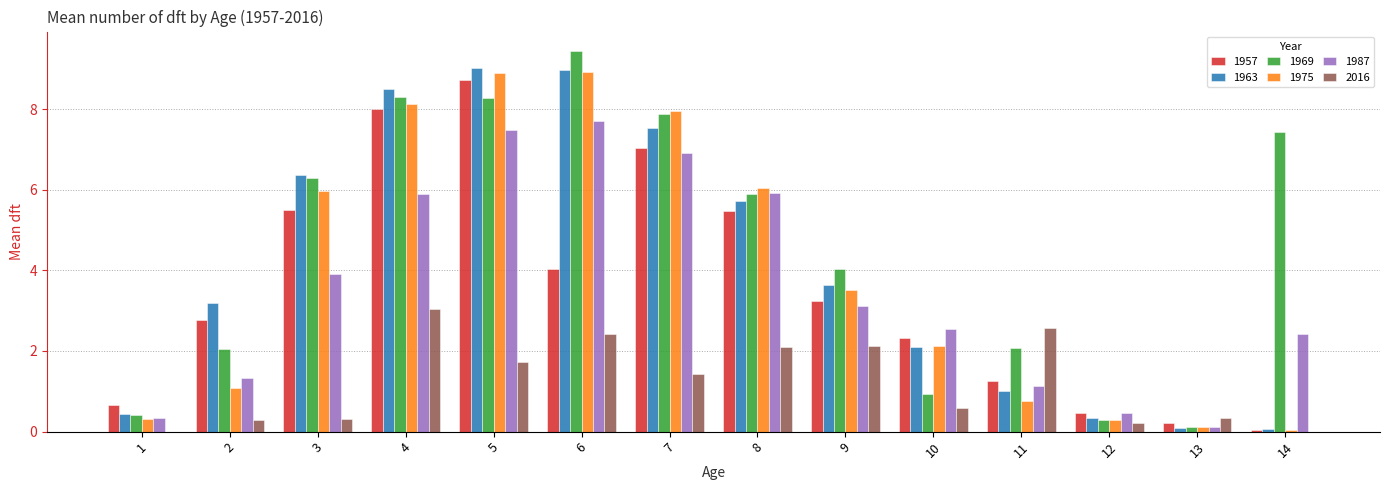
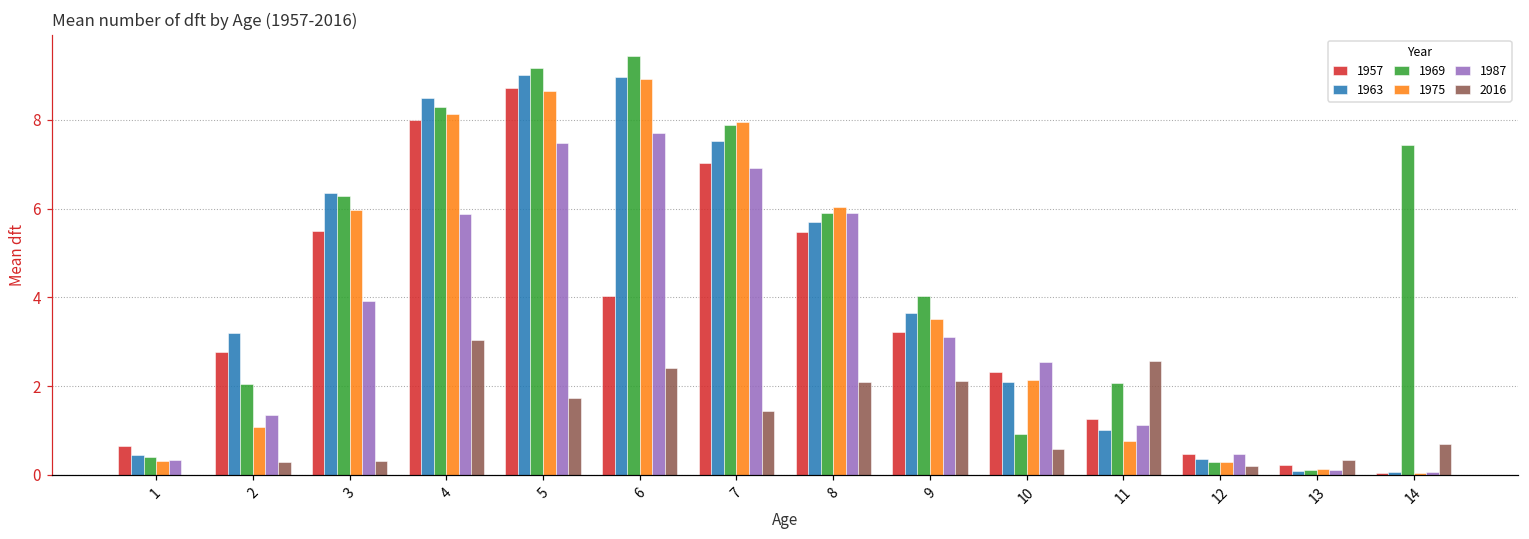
  {
    "1957": {
      "1": 0.7,
      "2": 2.8,
      "3": 5.5,
      "4": 8.0,
      "5": 8.7,
      "6": 4.0,
      "7": 7.0,
      "8": 5.5,
      "9": 3.2,
      "10": 2.3,
      "11": 1.3,
      "12": 0.5,
      "13": 0.2
    },
    "1963": {
      "1": 0.4,
      "2": 3.2,
      "3": 6.4,
      "4": 8.5,
      "5": 9.0,
      "6": 9.0,
      "7": 7.5,
      "8": 5.7,
      "9": 3.6,
      "10": 2.1,
      "11": 1.0,
      "12": 0.4,
      "13": 0.1,
      "14": 0.1
    },
    "1969": {
      "1": 0.4,
      "2": 2.0,
      "3": 6.3,
      "4": 8.3,
-     "5": 8.3,
+     "5": 9.2,
      "6": 9.5,
      "7": 7.9,
      "8": 5.9,
      "9": 4.0,
      "10": 0.9,
      "11": 2.1,
      "12": 0.3,
      "13": 0.1,
      "14": 7.4
    },
    "1975": {
      "1": 0.3,
      "2": 1.1,
      "3": 6.0,
      "4": 8.1,
-     "5": 8.9,
+     "5": 8.7,
      "6": 8.9,
      "7": 8.0,
      "8": 6.0,
      "9": 3.5,
      "10": 2.1,
      "11": 0.8,
      "12": 0.3,
      "13": 0.1
    },
    "1987": {
      "1": 0.3,
      "2": 1.3,
      "3": 3.9,
      "4": 5.9,
      "5": 7.5,
      "6": 7.7,
      "7": 6.9,
      "8": 5.9,
      "9": 3.1,
      "10": 2.5,
      "11": 1.1,
      "12": 0.5,
      "13": 0.1,
-     "14": 2.4
+     "14": 0.1
    },
    "2016": {
      "1": 0.0,
      "2": 0.3,
      "3": 0.3,
      "4": 3.0,
      "5": 1.7,
      "6": 2.4,
      "7": 1.4,
      "8": 2.1,
      "9": 2.1,
      "10": 0.6,
      "11": 2.6,
      "12": 0.2,
      "13": 0.3,
-     "14": 0.0
+     "14": 0.7
    }
  }
